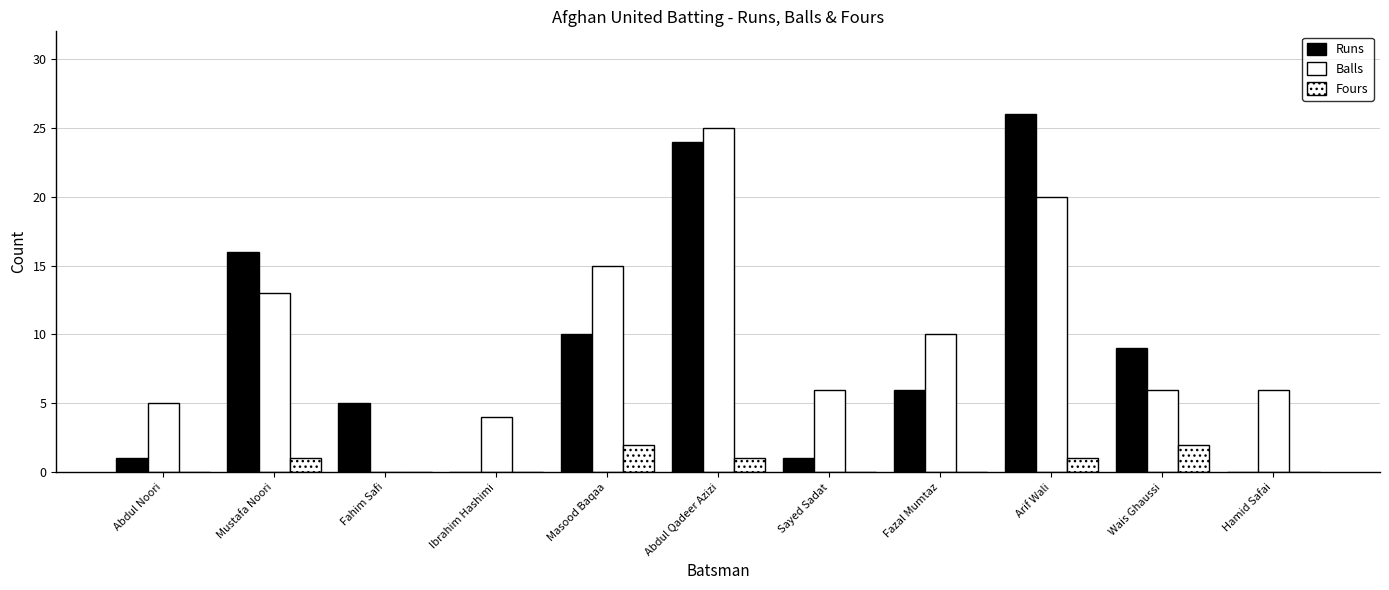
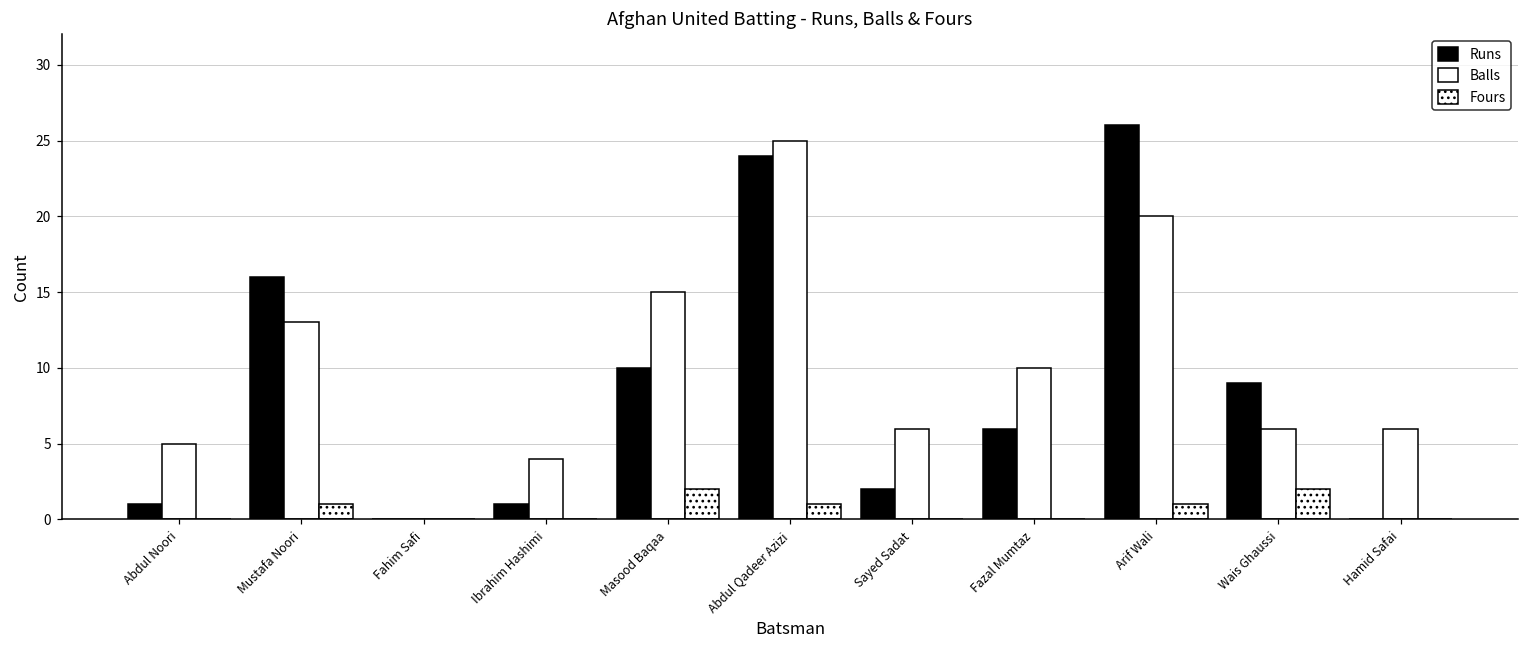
  {
    "Runs": {
      "Abdul Noori": 1,
      "Mustafa Noori": 16,
-     "Fahim Safi": 5,
-     "Ibrahim Hashimi": 0,
+     "Fahim Safi": 0,
+     "Ibrahim Hashimi": 1,
      "Masood Baqaa": 10,
      "Abdul Qadeer Azizi": 24,
-     "Sayed Sadat": 1,
+     "Sayed Sadat": 2,
      "Fazal Mumtaz": 6,
      "Arif Wali": 26,
      "Wais Ghaussi": 9,
      "Hamid Safai": 0
    }
  }
